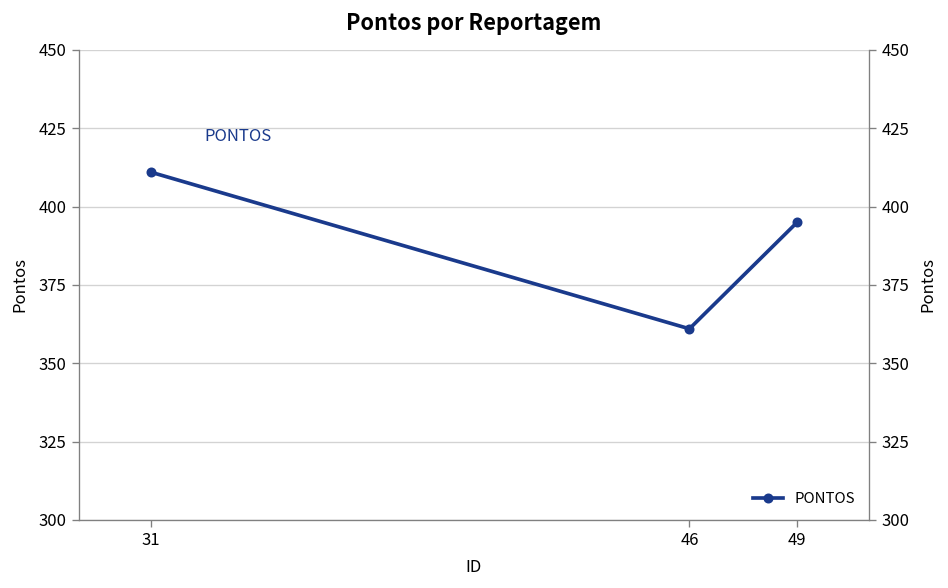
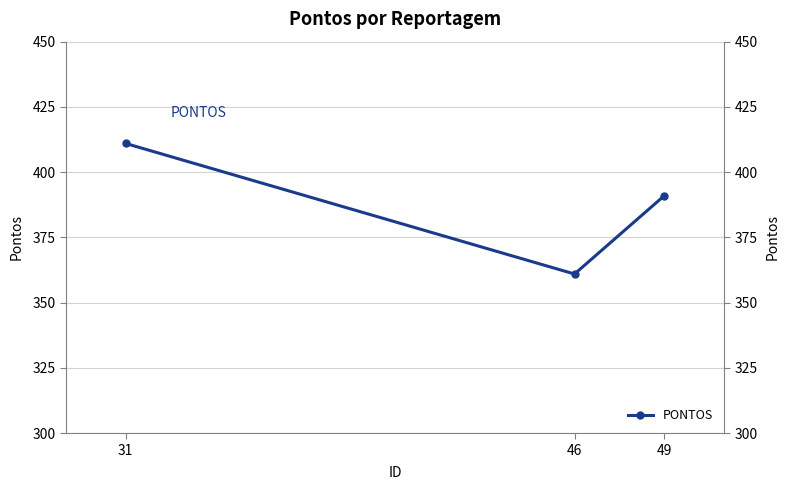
  {
    "31": 411,
    "46": 361,
-   "49": 395
+   "49": 391
  }
